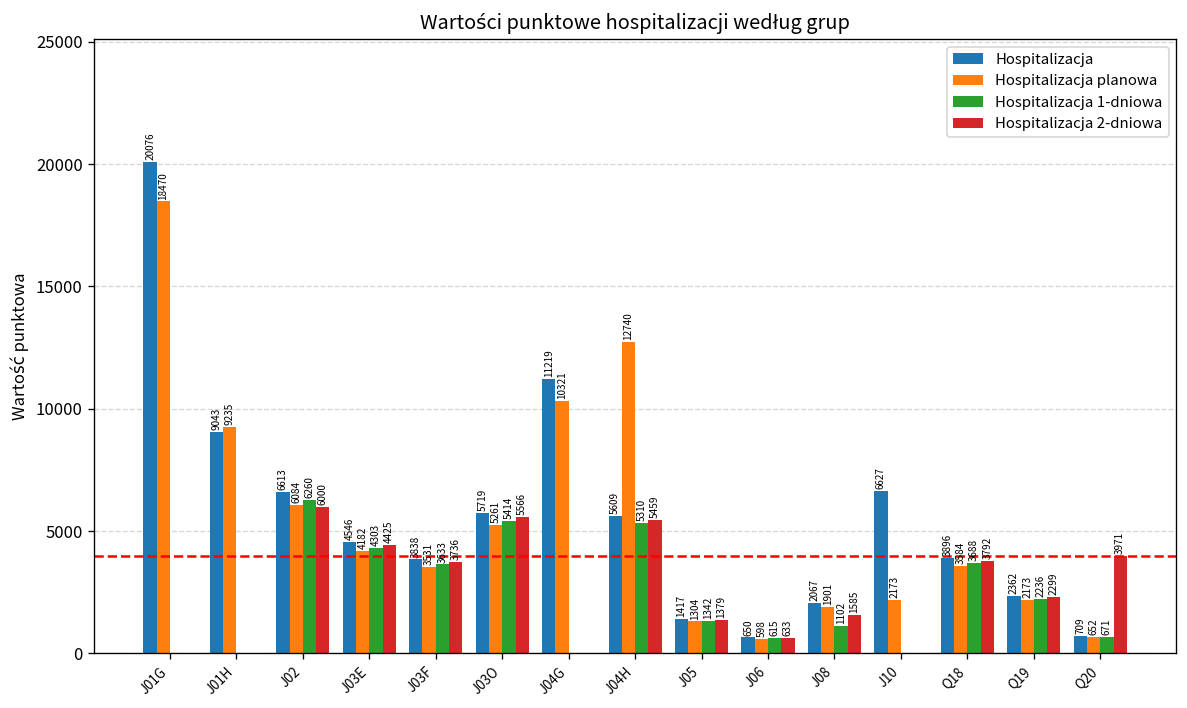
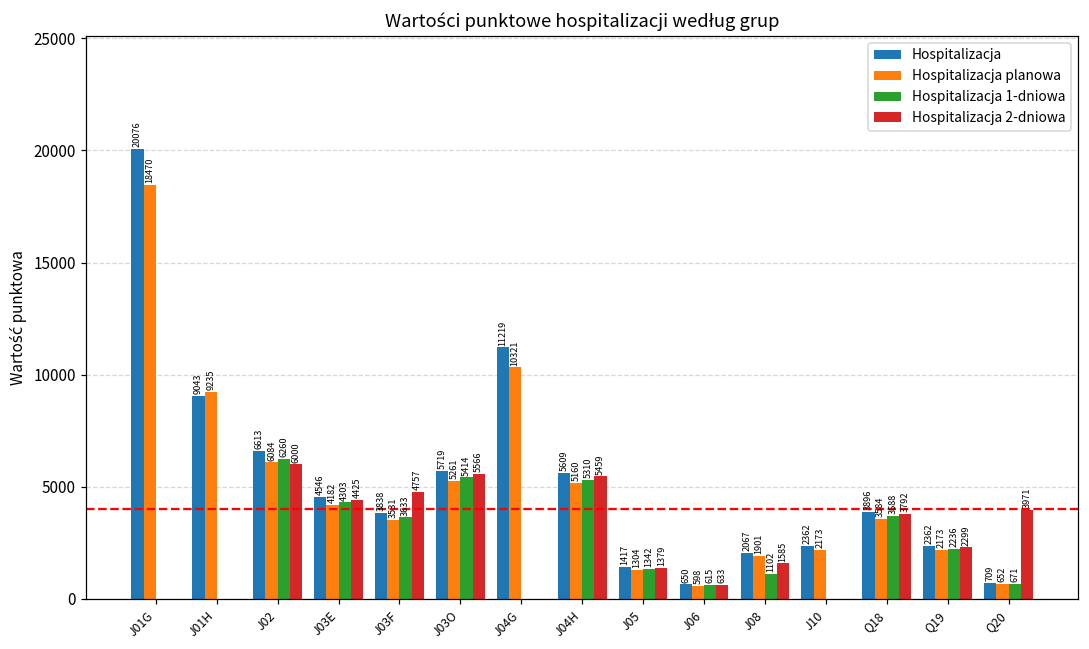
  {
    "Hospitalizacja": {
      "J01G": 20076,
      "J01H": 9043,
      "J02": 6613,
      "J03E": 4546,
      "J03F": 3838,
      "J03O": 5719,
      "J04G": 11219,
      "J04H": 5609,
      "J05": 1417,
      "J06": 650,
      "J08": 2067,
-     "J10": 6627,
+     "J10": 2362,
      "Q18": 3896,
      "Q19": 2362,
      "Q20": 709
    },
    "Hospitalizacja planowa": {
      "J01G": 18470,
      "J01H": 9235,
      "J02": 6084,
      "J03E": 4182,
      "J03F": 3531,
      "J03O": 5261,
      "J04G": 10321,
-     "J04H": 12740,
+     "J04H": 5160,
      "J05": 1304,
      "J06": 598,
      "J08": 1901,
      "J10": 2173,
      "Q18": 3584,
      "Q19": 2173,
      "Q20": 652
    },
    "Hospitalizacja 1-dniowa": {
      "J02": 6260,
      "J03E": 4303,
      "J03F": 3633,
      "J03O": 5414,
      "J04H": 5310,
      "J05": 1342,
      "J06": 615,
      "J08": 1102,
      "Q18": 3688,
      "Q19": 2236,
      "Q20": 671
    },
    "Hospitalizacja 2-dniowa": {
      "J02": 6000,
      "J03E": 4425,
-     "J03F": 3736,
+     "J03F": 4757,
      "J03O": 5566,
      "J04H": 5459,
      "J05": 1379,
      "J06": 633,
      "J08": 1585,
      "Q18": 3792,
      "Q19": 2299,
      "Q20": 3971
    }
  }
